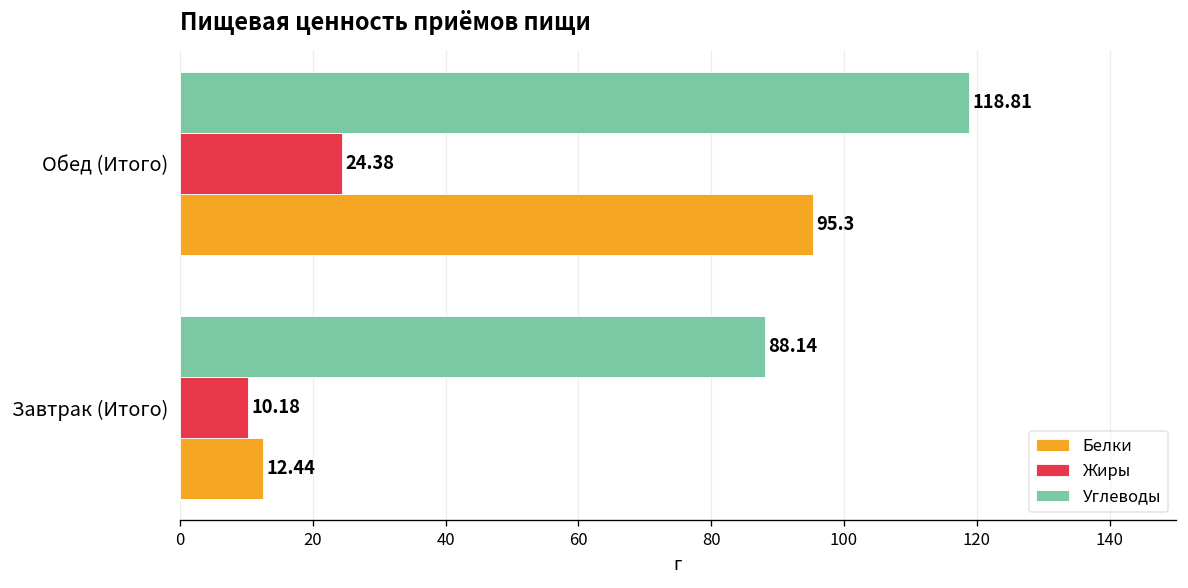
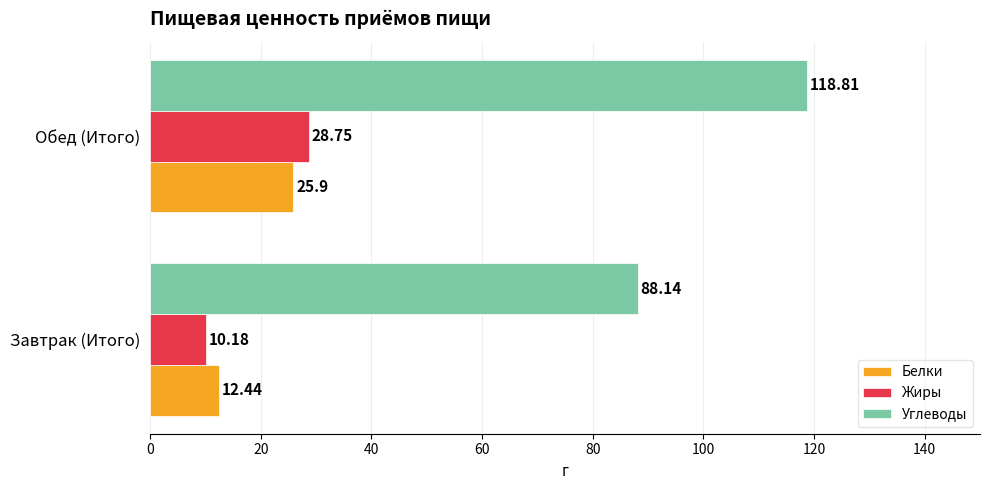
  {
    "Белки": {
-     "Обед (Итого)": 95.3,
+     "Обед (Итого)": 25.9,
      "Завтрак (Итого)": 12.44
    },
    "Жиры": {
-     "Обед (Итого)": 24.38,
+     "Обед (Итого)": 28.75,
      "Завтрак (Итого)": 10.18
    },
    "Углеводы": {
      "Обед (Итого)": 118.81,
      "Завтрак (Итого)": 88.14
    }
  }
